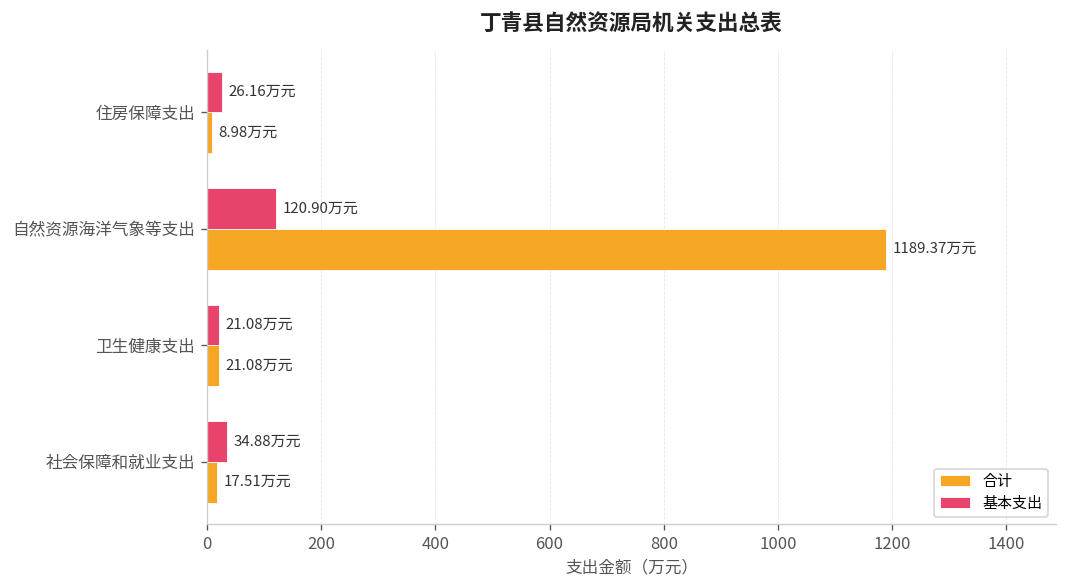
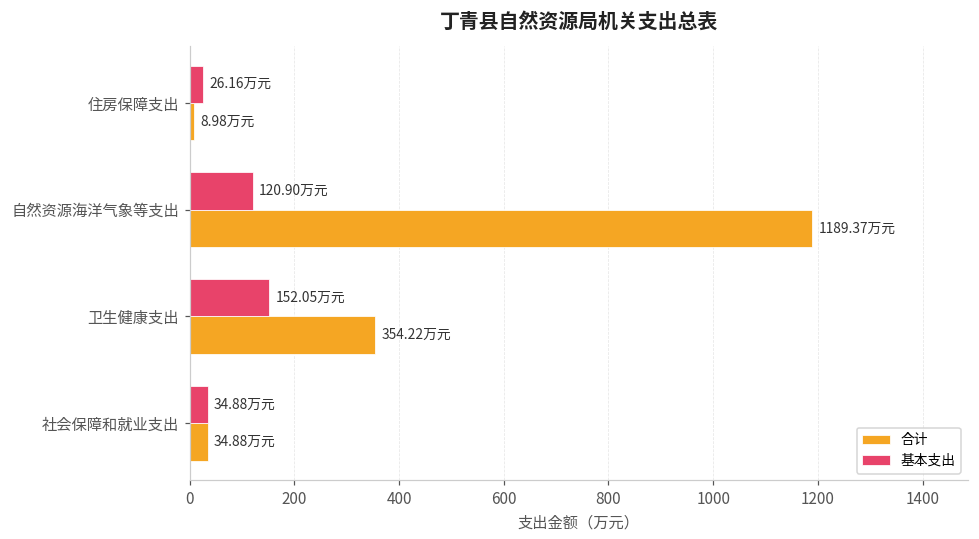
  {
    "合计": {
      "住房保障支出": 8.98,
      "自然资源海洋气象等支出": 1189.37,
-     "卫生健康支出": 21.08,
-     "社会保障和就业支出": 17.51
+     "卫生健康支出": 354.22,
+     "社会保障和就业支出": 34.88
    },
    "基本支出": {
      "住房保障支出": 26.16,
      "自然资源海洋气象等支出": 120.90,
-     "卫生健康支出": 21.08,
+     "卫生健康支出": 152.05,
      "社会保障和就业支出": 34.88
    }
  }
